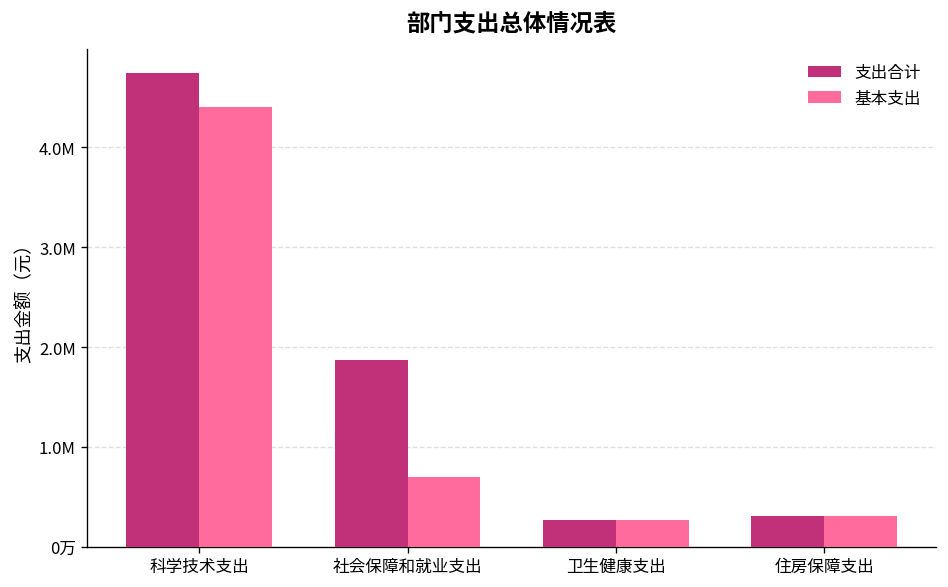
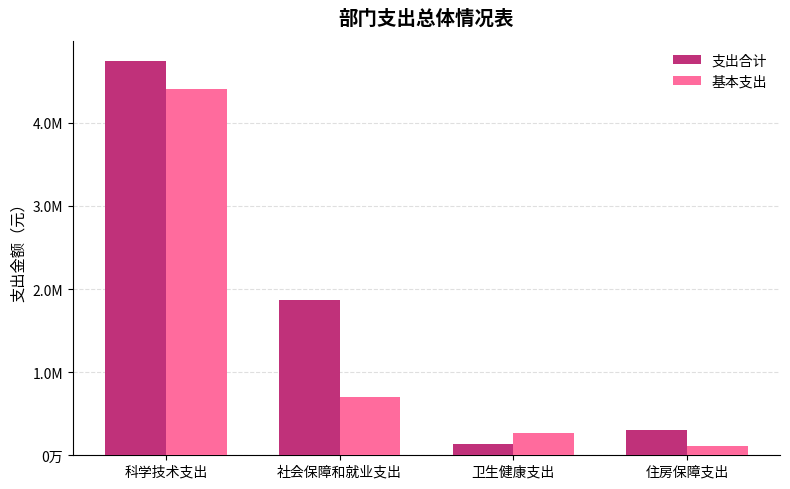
  {
    "支出合计": {
      "科学技术支出": 4700000,
      "社会保障和就业支出": 1900000,
-     "卫生健康支出": 300000,
+     "卫生健康支出": 100000,
      "住房保障支出": 300000
    },
    "基本支出": {
      "科学技术支出": 4400000,
      "社会保障和就业支出": 700000,
      "卫生健康支出": 300000,
-     "住房保障支出": 300000
+     "住房保障支出": 100000
    }
  }
